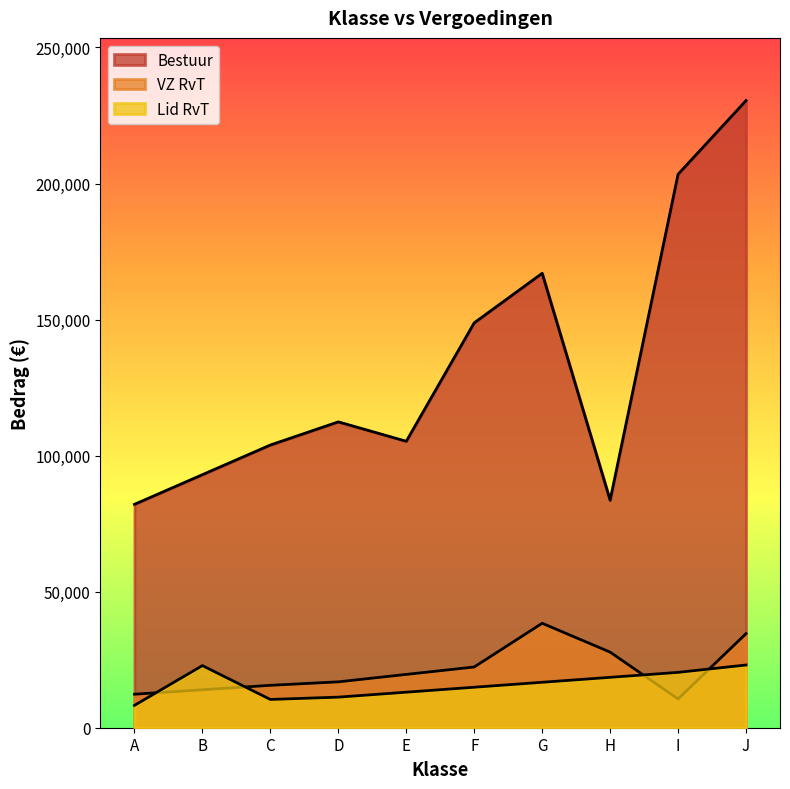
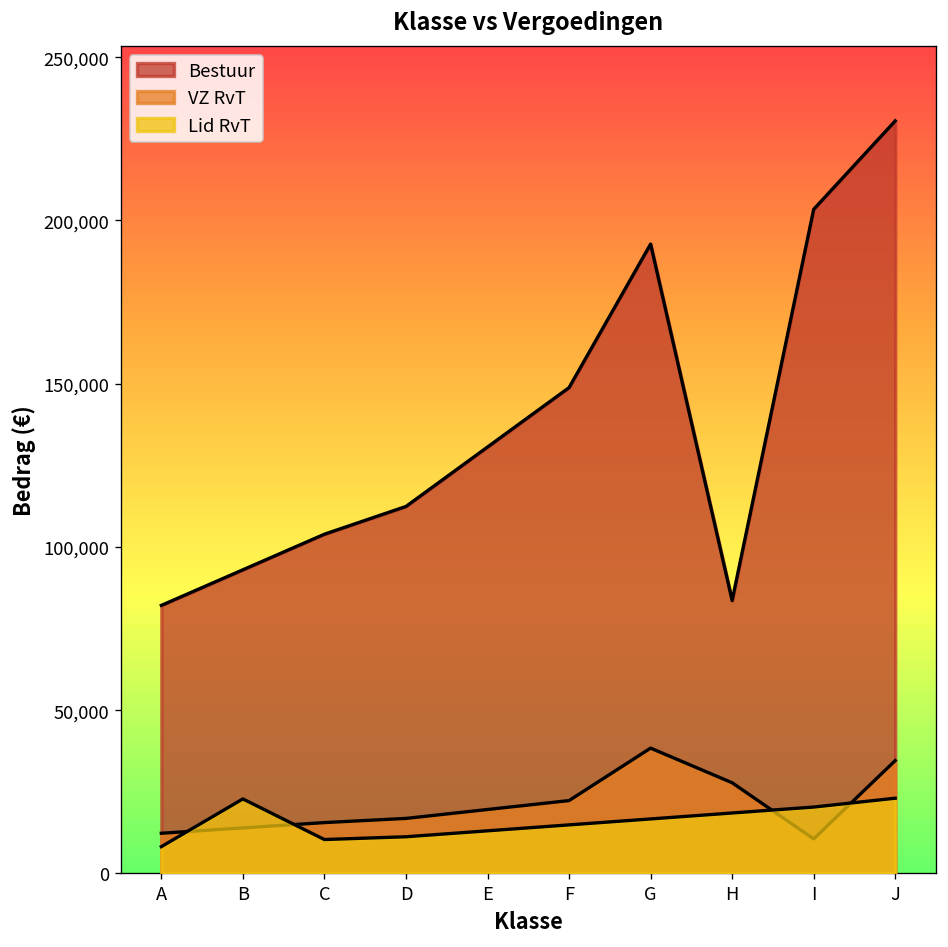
  {
    "Bestuur": {
      "A": "82,000",
      "B": "93,000",
      "C": "104,000",
      "D": "112,000",
-     "E": "105,000",
+     "E": "131,000",
      "F": "149,000",
-     "G": "167,000",
+     "G": "193,000",
      "H": "84,000",
      "I": "203,000",
      "J": "230,000"
    },
    "VZ RvT": {
      "A": "12,000",
      "B": "14,000",
      "C": "16,000",
      "D": "17,000",
      "E": "20,000",
      "F": "22,000",
      "G": "38,000",
      "H": "28,000",
      "I": "11,000",
      "J": "35,000"
    },
    "Lid RvT": {
      "A": "8,000",
      "B": "23,000",
      "C": "10,000",
      "D": "11,000",
      "E": "13,000",
      "F": "15,000",
      "G": "17,000",
      "H": "19,000",
      "I": "20,000",
      "J": "23,000"
    }
  }
